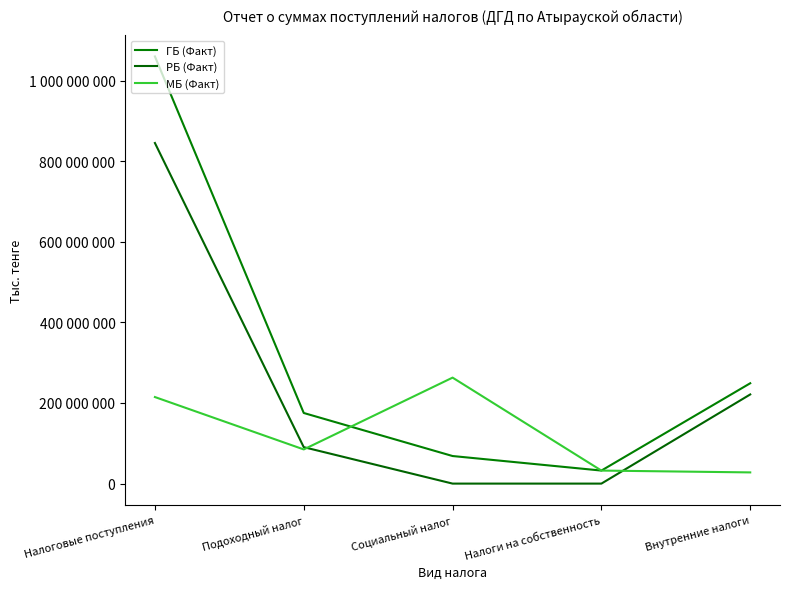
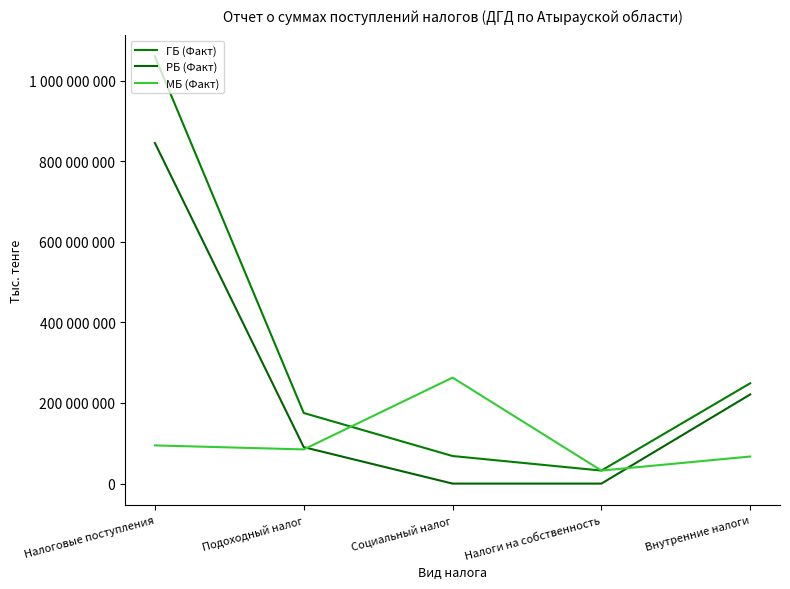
  {
    "МБ (Факт)": {
-     "Налоговые поступления": 210000000,
+     "Налоговые поступления": 90000000,
      "Социальный налог": 260000000,
-     "Внутренние налоги": 30000000
+     "Внутренние налоги": 70000000
    }
  }
